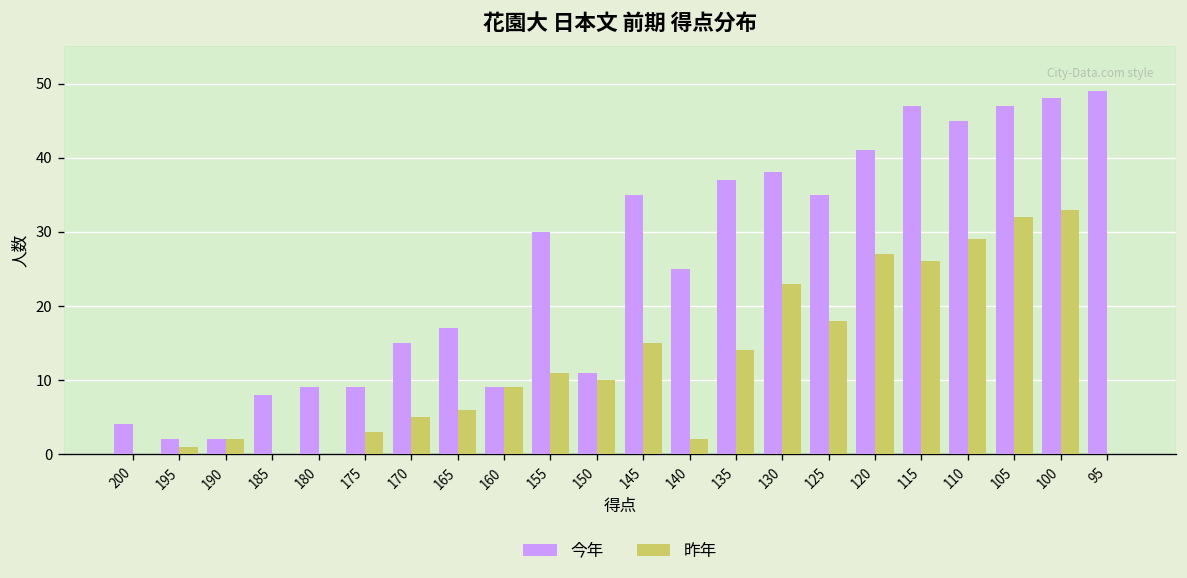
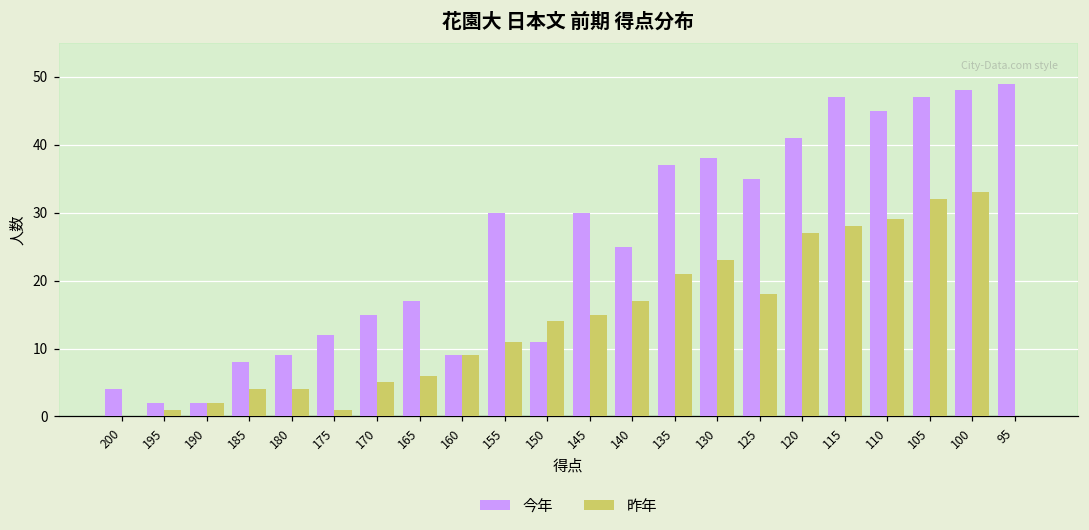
  {
    "今年": {
      "200": 4,
      "195": 2,
      "190": 2,
      "185": 8,
      "180": 9,
-     "175": 9,
+     "175": 12,
      "170": 15,
      "165": 17,
      "160": 9,
      "155": 30,
      "150": 11,
-     "145": 35,
+     "145": 30,
      "140": 25,
      "135": 37,
      "130": 38,
      "125": 35,
      "120": 41,
      "115": 47,
      "110": 45,
      "105": 47,
      "100": 48,
      "95": 49
    },
    "昨年": {
      "200": 0,
      "195": 1,
      "190": 2,
-     "185": 0,
-     "180": 0,
-     "175": 3,
+     "185": 4,
+     "180": 4,
+     "175": 1,
      "170": 5,
      "165": 6,
      "160": 9,
      "155": 11,
-     "150": 10,
+     "150": 14,
      "145": 15,
-     "140": 2,
-     "135": 14,
+     "140": 17,
+     "135": 21,
      "130": 23,
      "125": 18,
      "120": 27,
-     "115": 26,
+     "115": 28,
      "110": 29,
      "105": 32,
      "100": 33,
      "95": 0
    }
  }
